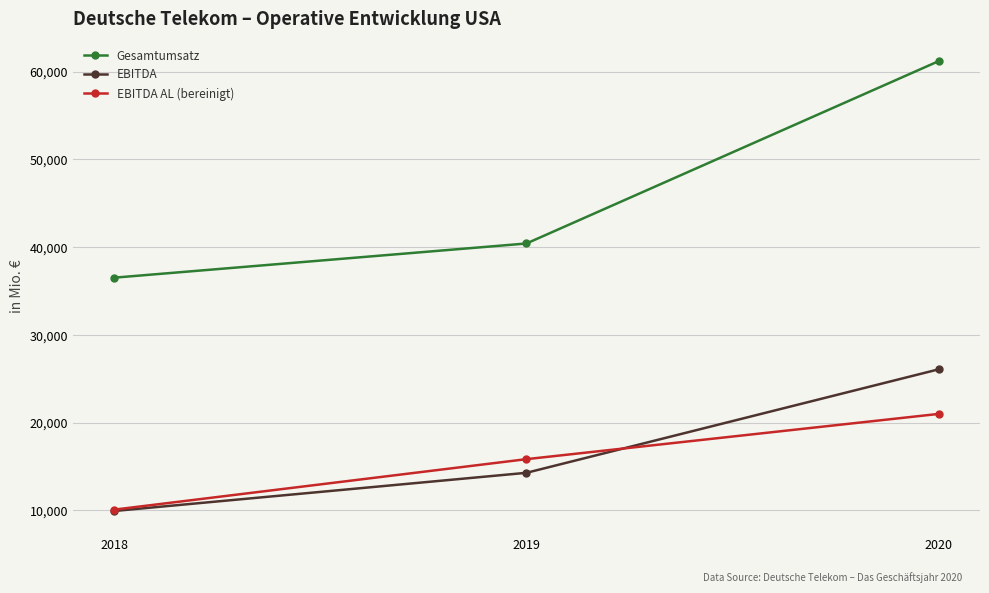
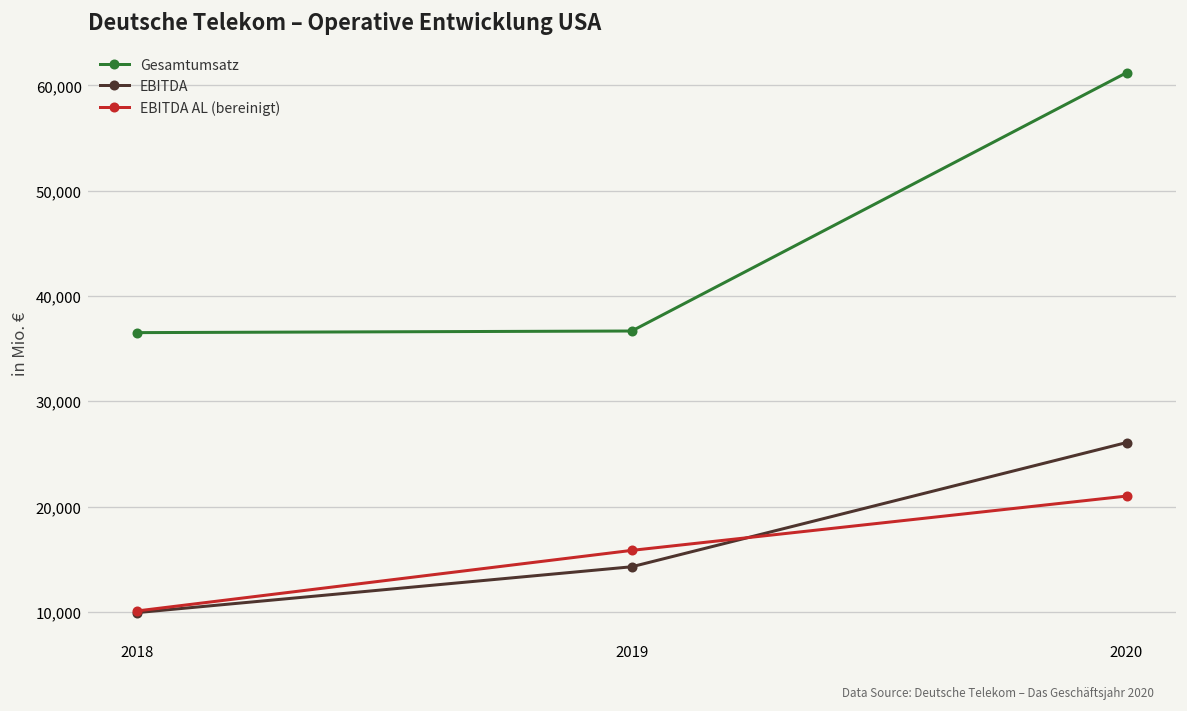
  {
    "Gesamtumsatz": {
      "2018": "37,000",
-     "2019": "40,000",
+     "2019": "37,000",
      "2020": "61,000"
    },
    "EBITDA": {
      "2019": "14,000",
      "2020": "26,000"
    },
    "EBITDA AL (bereinigt)": {
      "2019": "16,000",
      "2020": "21,000"
    }
  }
